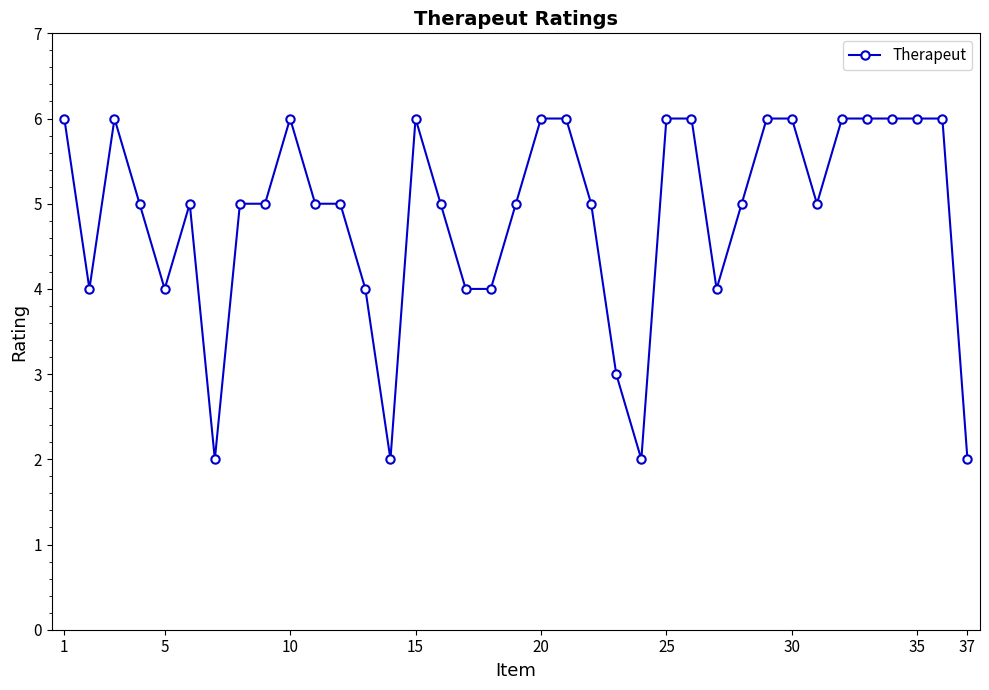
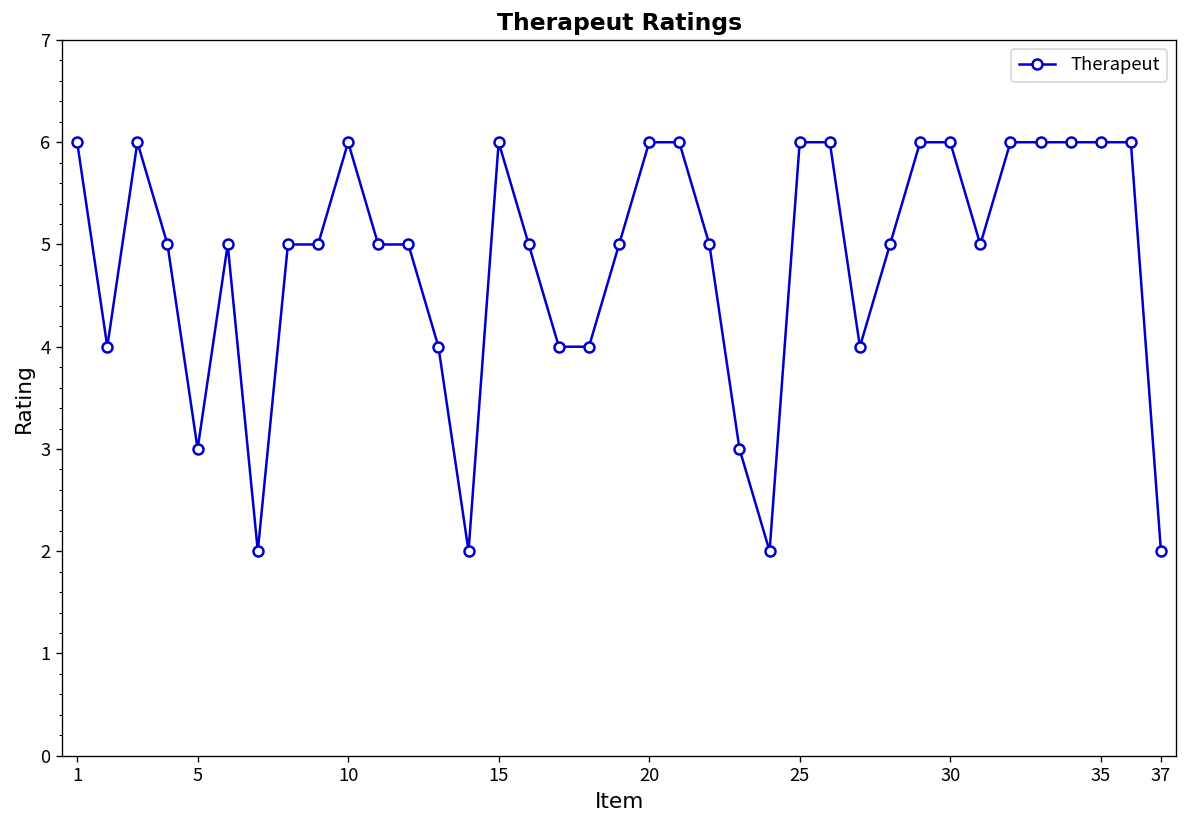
  {
    "1": 6,
-   "5": 4,
+   "5": 3,
    "10": 6,
    "15": 6,
    "20": 6,
    "25": 6,
    "30": 6,
    "35": 6,
    "37": 2
  }
